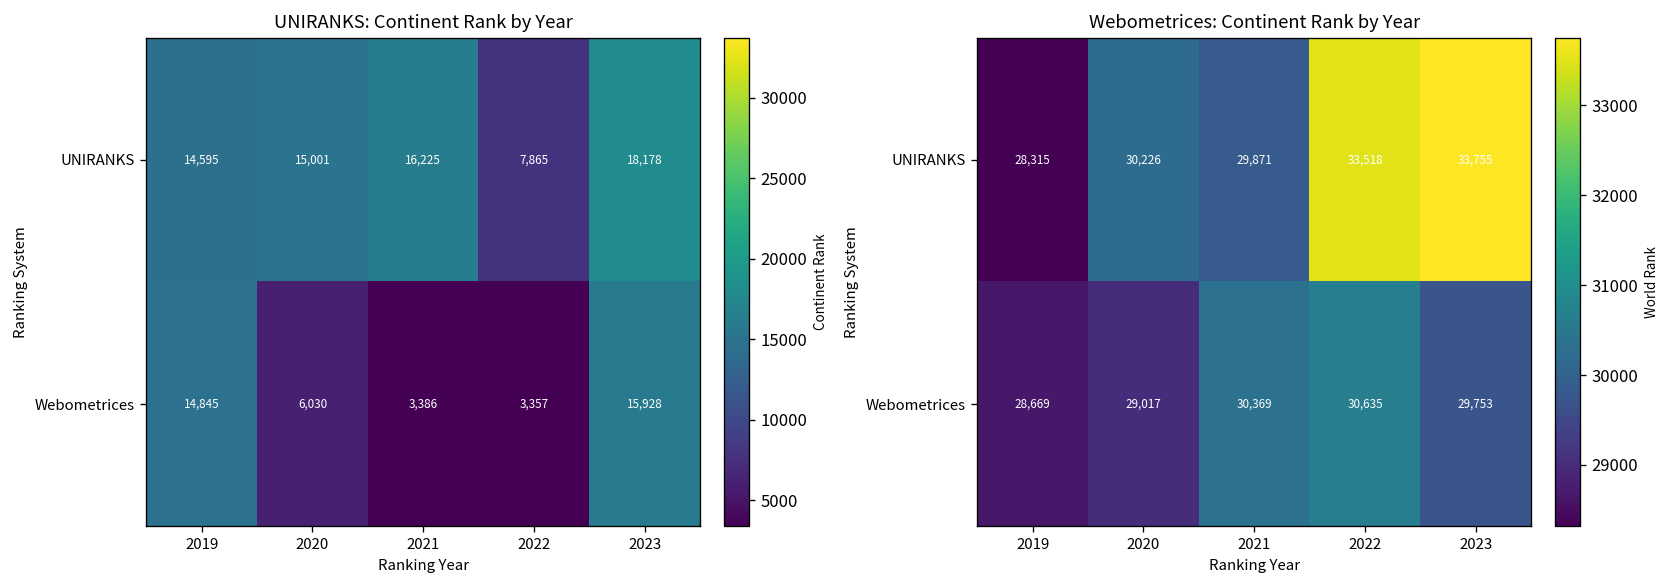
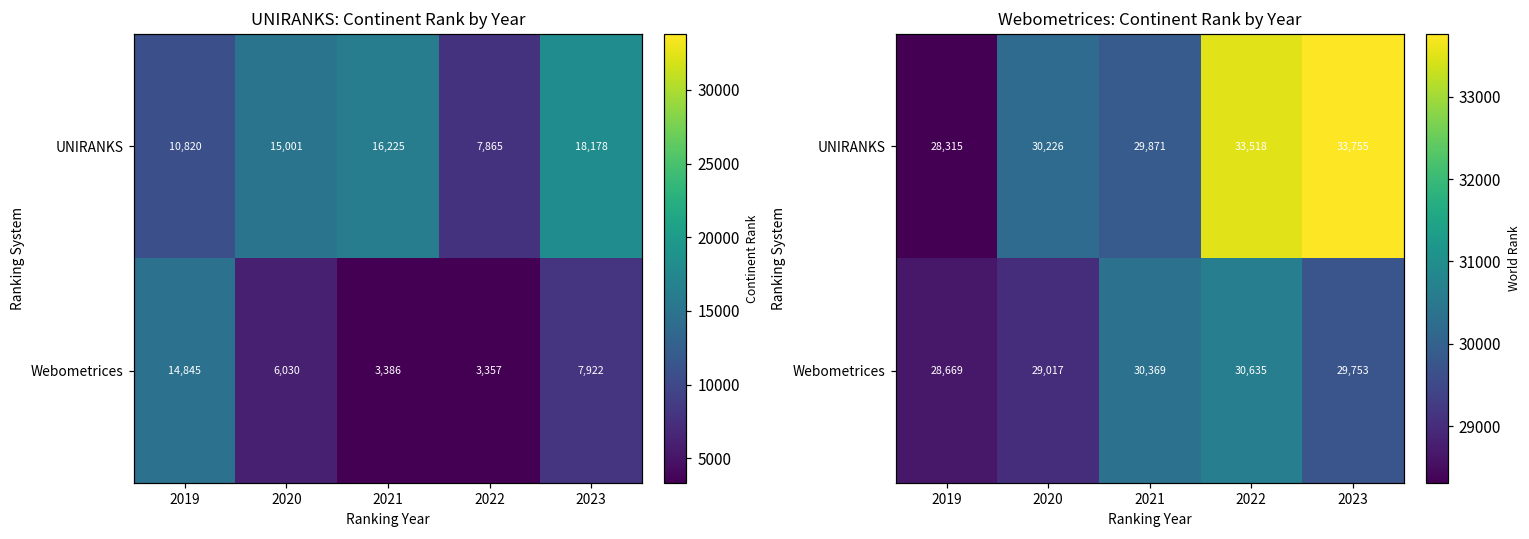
  {
    "UNIRANKS: Continent Rank by Year": {
      "UNIRANKS": {
-       "2019": "14,595",
+       "2019": "10,820",
        "2020": "15,001",
        "2021": "16,225",
        "2022": "7,865",
        "2023": "18,178"
      },
      "Webometrices": {
        "2019": "14,845",
        "2020": "6,030",
        "2021": "3,386",
        "2022": "3,357",
-       "2023": "15,928"
+       "2023": "7,922"
      }
    },
    "Webometrices: Continent Rank by Year": {
      "UNIRANKS": {
        "2019": "28,315",
        "2020": "30,226",
        "2021": "29,871",
        "2022": "33,518",
        "2023": "33,755"
      },
      "Webometrices": {
        "2019": "28,669",
        "2020": "29,017",
        "2021": "30,369",
        "2022": "30,635",
        "2023": "29,753"
      }
    }
  }
